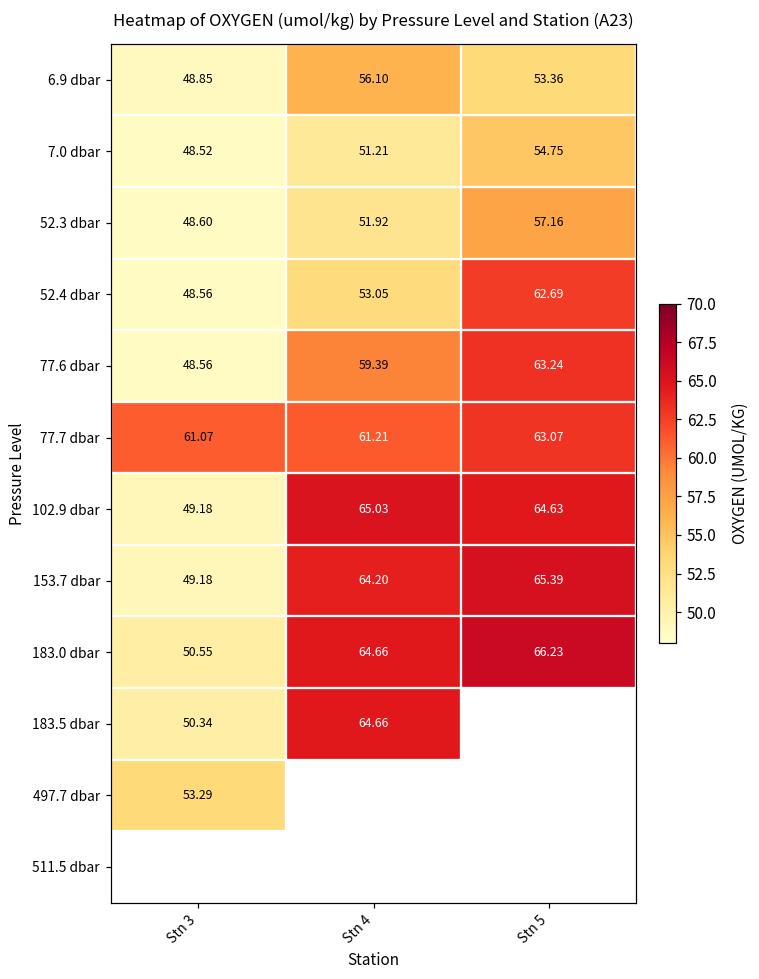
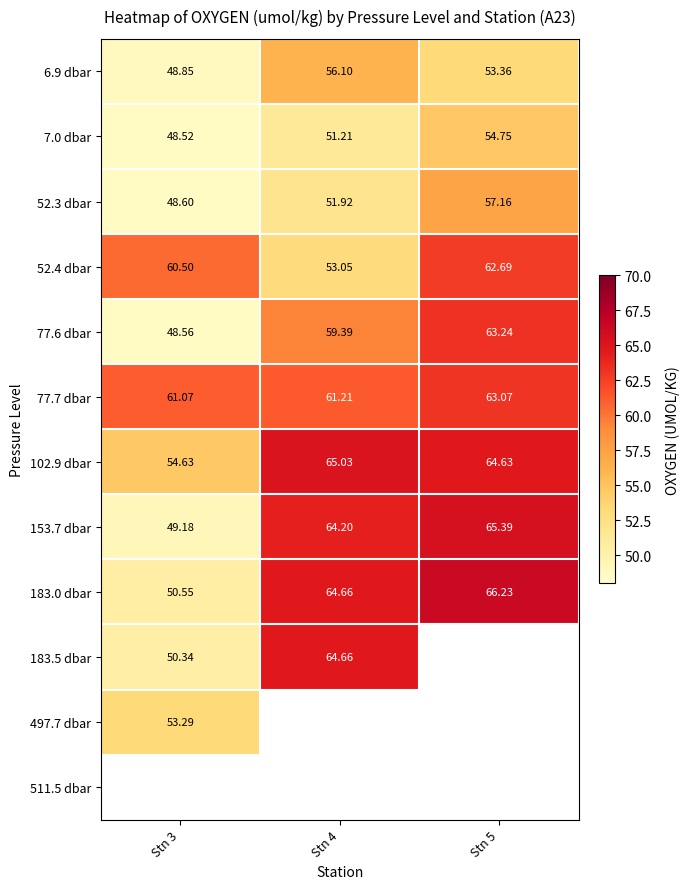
  {
    "6.9 dbar": {
      "Stn 3": 48.85,
      "Stn 4": 56.10,
      "Stn 5": 53.36
    },
    "7.0 dbar": {
      "Stn 3": 48.52,
      "Stn 4": 51.21,
      "Stn 5": 54.75
    },
    "52.3 dbar": {
      "Stn 3": 48.60,
      "Stn 4": 51.92,
      "Stn 5": 57.16
    },
    "52.4 dbar": {
-     "Stn 3": 48.56,
+     "Stn 3": 60.50,
      "Stn 4": 53.05,
      "Stn 5": 62.69
    },
    "77.6 dbar": {
      "Stn 3": 48.56,
      "Stn 4": 59.39,
      "Stn 5": 63.24
    },
    "77.7 dbar": {
      "Stn 3": 61.07,
      "Stn 4": 61.21,
      "Stn 5": 63.07
    },
    "102.9 dbar": {
-     "Stn 3": 49.18,
+     "Stn 3": 54.63,
      "Stn 4": 65.03,
      "Stn 5": 64.63
    },
    "153.7 dbar": {
      "Stn 3": 49.18,
      "Stn 4": 64.20,
      "Stn 5": 65.39
    },
    "183.0 dbar": {
      "Stn 3": 50.55,
      "Stn 4": 64.66,
      "Stn 5": 66.23
    },
    "183.5 dbar": {
      "Stn 3": 50.34,
      "Stn 4": 64.66
    },
    "497.7 dbar": {
      "Stn 3": 53.29
    }
  }
